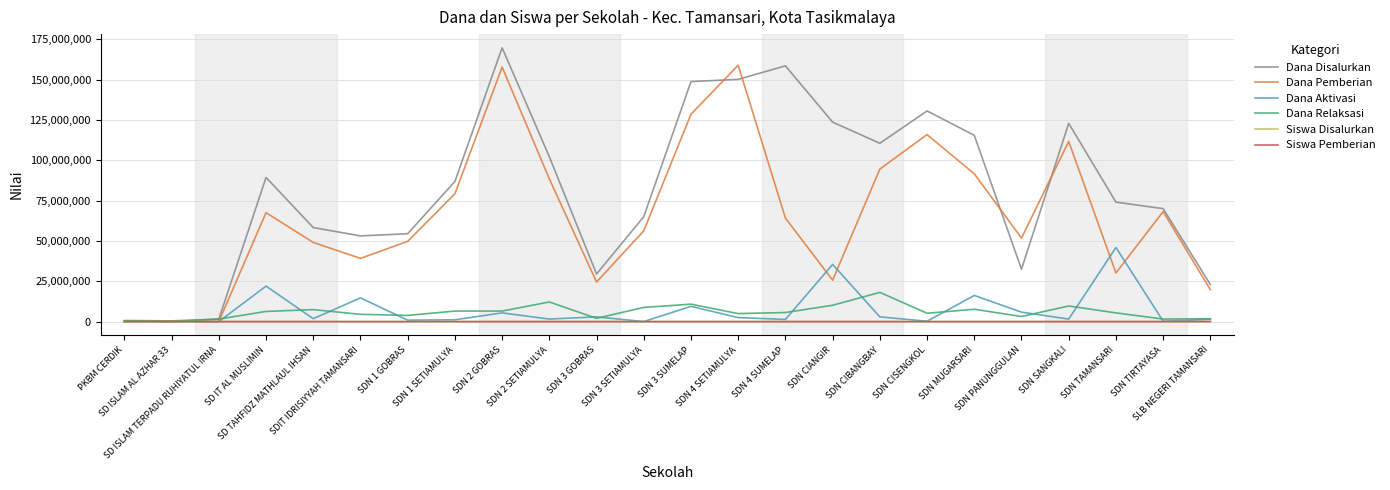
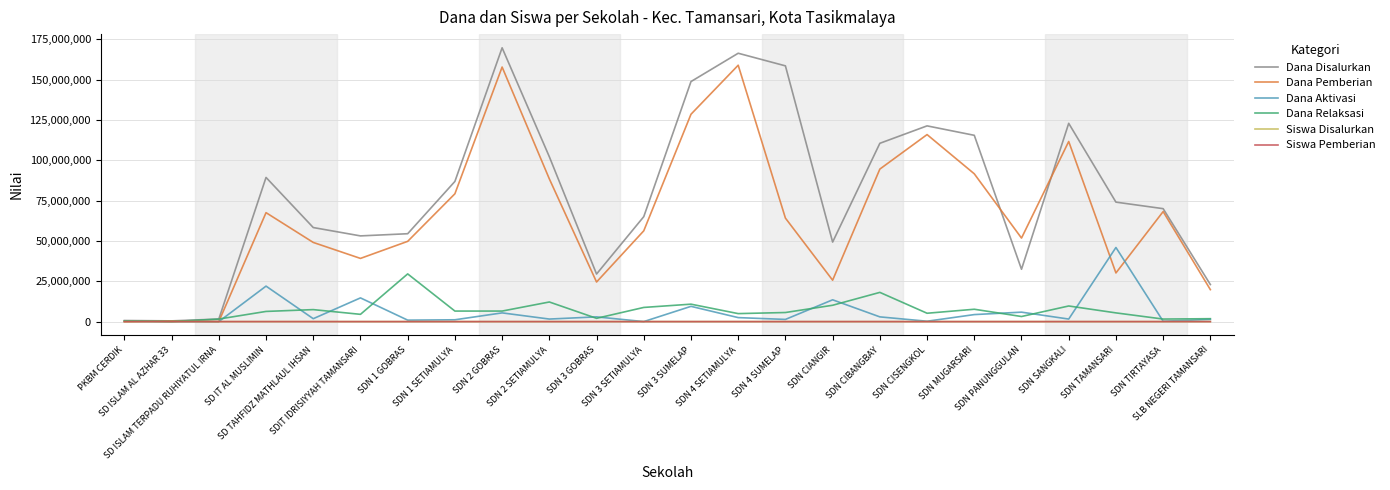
  {
    "Dana Disalurkan": {
      "SD IT AL MUSLIMIN": "89,000,000",
      "SD TAHFIDZ MATHLAUL IHSAN": "58,000,000",
      "SDIT IDRISIYYAH TAMANSARI": "53,000,000",
      "SDN 1 GOBRAS": "54,000,000",
      "SDN 1 SETIAMULYA": "87,000,000",
      "SDN 2 GOBRAS": "170,000,000",
      "SDN 2 SETIAMULYA": "102,000,000",
      "SDN 3 GOBRAS": "29,000,000",
      "SDN 3 SETIAMULYA": "65,000,000",
      "SDN 3 SUMELAP": "149,000,000",
-     "SDN 4 SETIAMULYA": "150,000,000",
+     "SDN 4 SETIAMULYA": "166,000,000",
      "SDN 4 SUMELAP": "158,000,000",
-     "SDN CIANGIR": "124,000,000",
+     "SDN CIANGIR": "49,000,000",
      "SDN CIBANGBAY": "110,000,000",
-     "SDN CISENGKOL": "131,000,000",
+     "SDN CISENGKOL": "121,000,000",
      "SDN MUGARSARI": "115,000,000",
      "SDN PANUNGGULAN": "32,000,000",
      "SDN SANGKALI": "123,000,000",
      "SDN TAMANSARI": "74,000,000",
      "SDN TIRTAYASA": "70,000,000",
      "SLB NEGERI TAMANSARI": "23,000,000"
    },
    "Dana Aktivasi": {
      "SD IT AL MUSLIMIN": "22,000,000",
      "SD TAHFIDZ MATHLAUL IHSAN": "2,000,000",
      "SDIT IDRISIYYAH TAMANSARI": "15,000,000",
      "SDN 4 SETIAMULYA": "2,000,000",
-     "SDN CIANGIR": "35,000,000",
+     "SDN CIANGIR": "14,000,000",
      "SDN CIBANGBAY": "3,000,000",
-     "SDN MUGARSARI": "16,000,000",
+     "SDN MUGARSARI": "4,000,000",
      "SDN PANUNGGULAN": "6,000,000",
      "SDN TAMANSARI": "46,000,000"
    },
    "Dana Relaksasi": {
      "SD IT AL MUSLIMIN": "6,000,000",
      "SD TAHFIDZ MATHLAUL IHSAN": "7,000,000",
      "SDIT IDRISIYYAH TAMANSARI": "5,000,000",
-     "SDN 1 GOBRAS": "4,000,000",
+     "SDN 1 GOBRAS": "30,000,000",
      "SDN 1 SETIAMULYA": "7,000,000",
      "SDN 2 SETIAMULYA": "12,000,000",
      "SDN 3 SETIAMULYA": "9,000,000",
      "SDN 4 SETIAMULYA": "5,000,000",
      "SDN 4 SUMELAP": "6,000,000",
      "SDN CIANGIR": "10,000,000",
      "SDN CIBANGBAY": "18,000,000",
      "SDN CISENGKOL": "5,000,000",
      "SDN MUGARSARI": "8,000,000",
      "SDN PANUNGGULAN": "3,000,000",
      "SDN SANGKALI": "10,000,000",
      "SDN TAMANSARI": "5,000,000"
    }
  }
